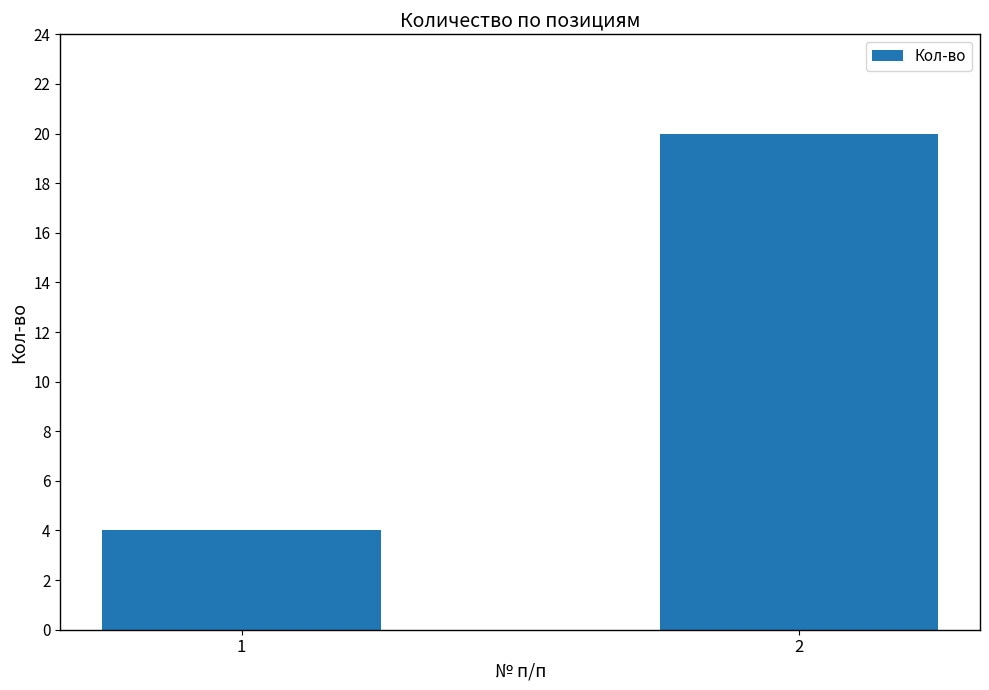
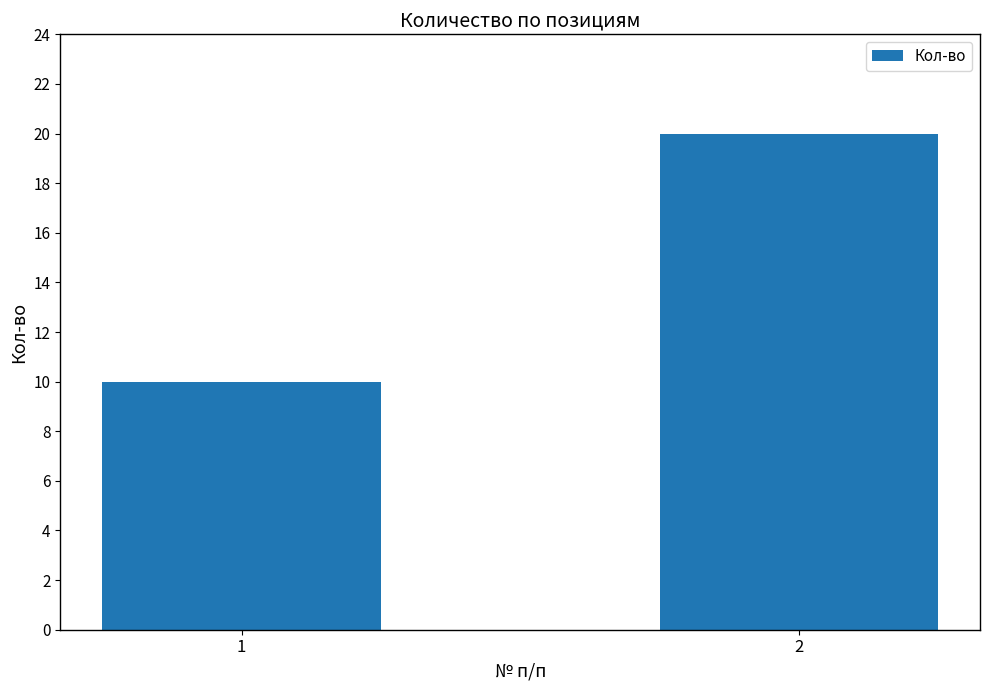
  {
-   "1": 4,
+   "1": 10,
    "2": 20
  }
